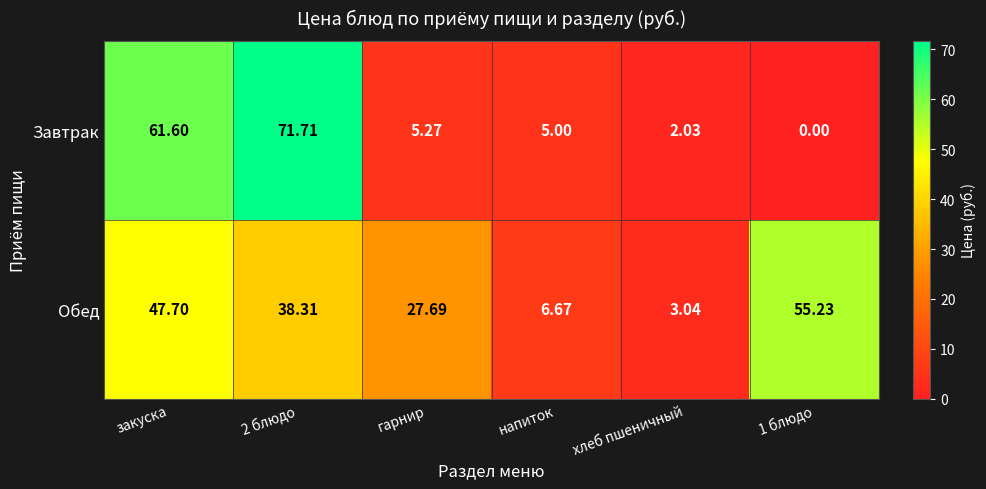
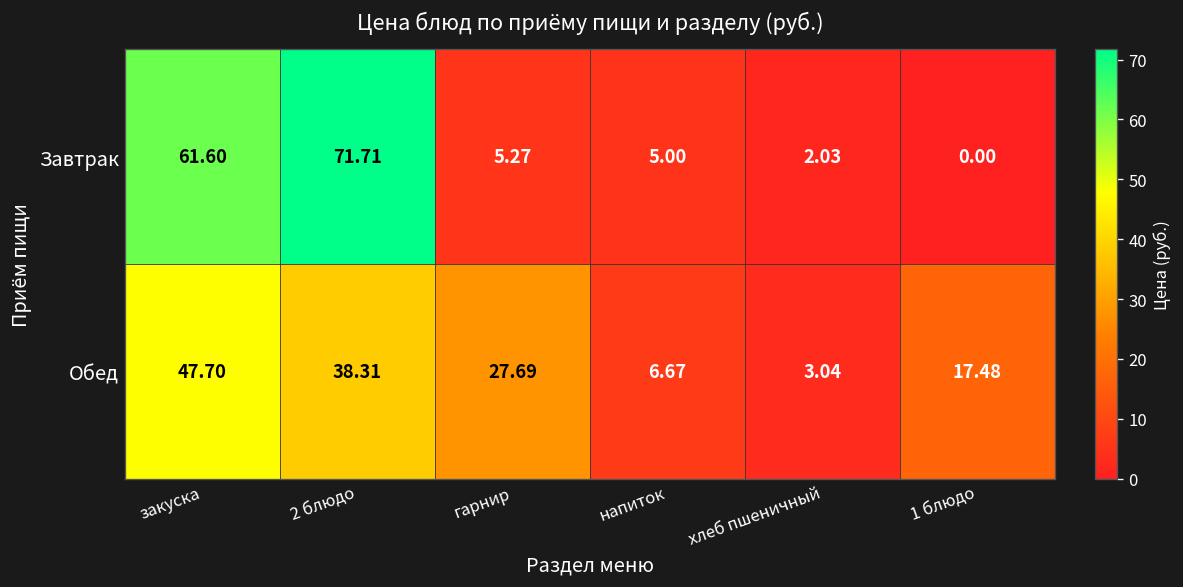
  {
    "Завтрак": {
      "закуска": 61.60,
      "2 блюдо": 71.71,
      "гарнир": 5.27,
      "напиток": 5.00,
      "хлеб пшеничный": 2.03,
      "1 блюдо": 0.00
    },
    "Обед": {
      "закуска": 47.70,
      "2 блюдо": 38.31,
      "гарнир": 27.69,
      "напиток": 6.67,
      "хлеб пшеничный": 3.04,
-     "1 блюдо": 55.23
+     "1 блюдо": 17.48
    }
  }
